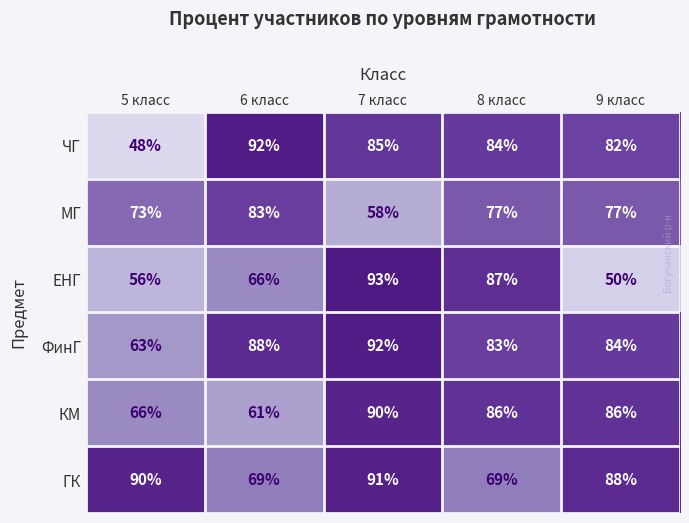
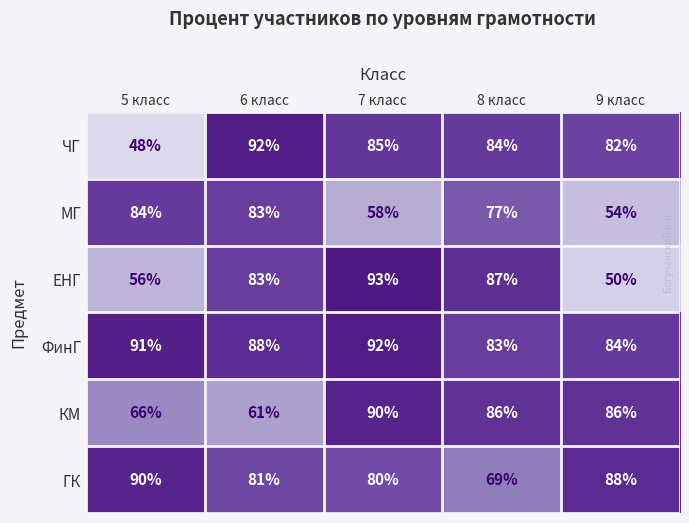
  {
    "ЧГ": {
      "5 класс": "48%",
      "6 класс": "92%",
      "7 класс": "85%",
      "8 класс": "84%",
      "9 класс": "82%"
    },
    "МГ": {
-     "5 класс": "73%",
+     "5 класс": "84%",
      "6 класс": "83%",
      "7 класс": "58%",
      "8 класс": "77%",
-     "9 класс": "77%"
+     "9 класс": "54%"
    },
    "ЕНГ": {
      "5 класс": "56%",
-     "6 класс": "66%",
+     "6 класс": "83%",
      "7 класс": "93%",
      "8 класс": "87%",
      "9 класс": "50%"
    },
    "ФинГ": {
-     "5 класс": "63%",
+     "5 класс": "91%",
      "6 класс": "88%",
      "7 класс": "92%",
      "8 класс": "83%",
      "9 класс": "84%"
    },
    "КМ": {
      "5 класс": "66%",
      "6 класс": "61%",
      "7 класс": "90%",
      "8 класс": "86%",
      "9 класс": "86%"
    },
    "ГК": {
      "5 класс": "90%",
-     "6 класс": "69%",
-     "7 класс": "91%",
+     "6 класс": "81%",
+     "7 класс": "80%",
      "8 класс": "69%",
      "9 класс": "88%"
    }
  }
